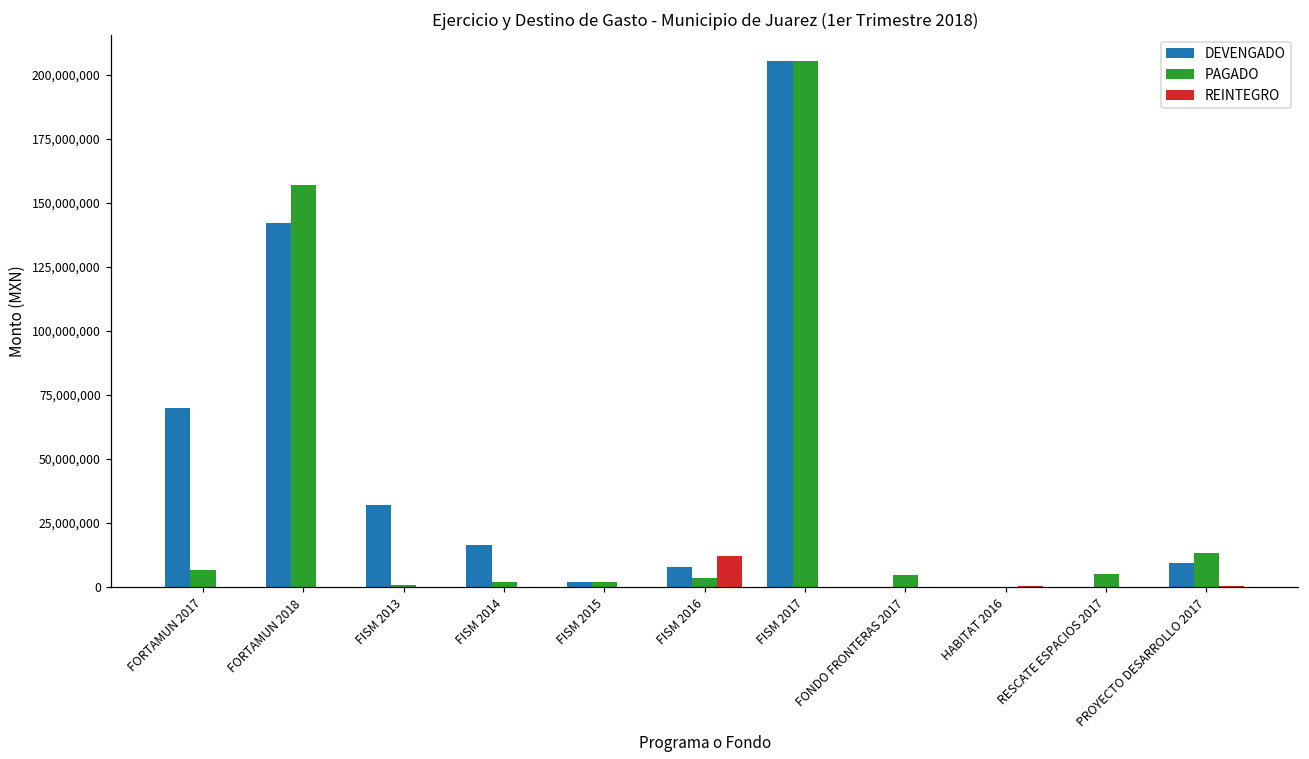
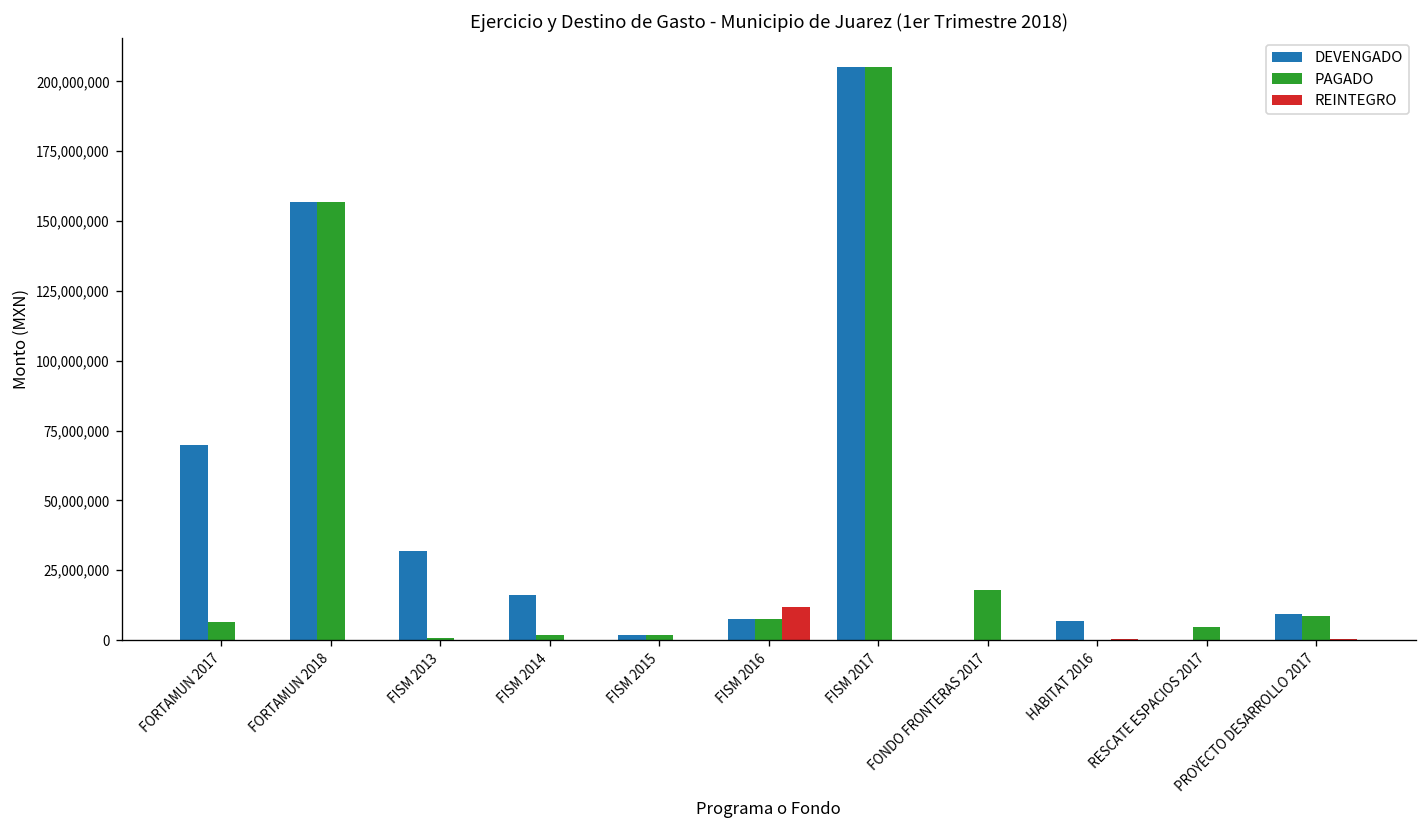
  {
    "DEVENGADO": {
      "FORTAMUN 2017": "70,000,000",
-     "FORTAMUN 2018": "142,000,000",
+     "FORTAMUN 2018": "157,000,000",
      "FISM 2013": "32,000,000",
      "FISM 2014": "16,000,000",
      "FISM 2015": "2,000,000",
      "FISM 2016": "8,000,000",
      "FISM 2017": "205,000,000",
      "FONDO FRONTERAS 2017": "0",
-     "HABITAT 2016": "0",
+     "HABITAT 2016": "7,000,000",
      "RESCATE ESPACIOS 2017": "0",
      "PROYECTO DESARROLLO 2017": "9,000,000"
    },
    "PAGADO": {
      "FORTAMUN 2017": "7,000,000",
      "FORTAMUN 2018": "157,000,000",
      "FISM 2014": "2,000,000",
      "FISM 2015": "2,000,000",
-     "FISM 2016": "3,000,000",
+     "FISM 2016": "8,000,000",
      "FISM 2017": "205,000,000",
-     "FONDO FRONTERAS 2017": "5,000,000",
+     "FONDO FRONTERAS 2017": "18,000,000",
      "HABITAT 2016": "0",
      "RESCATE ESPACIOS 2017": "5,000,000",
-     "PROYECTO DESARROLLO 2017": "13,000,000"
+     "PROYECTO DESARROLLO 2017": "8,000,000"
    },
    "REINTEGRO": {
      "FORTAMUN 2017": "0",
      "FORTAMUN 2018": "0",
      "FISM 2013": "0",
      "FISM 2014": "0",
      "FISM 2015": "0",
      "FISM 2016": "12,000,000",
      "FISM 2017": "0",
      "FONDO FRONTERAS 2017": "0"
    }
  }
